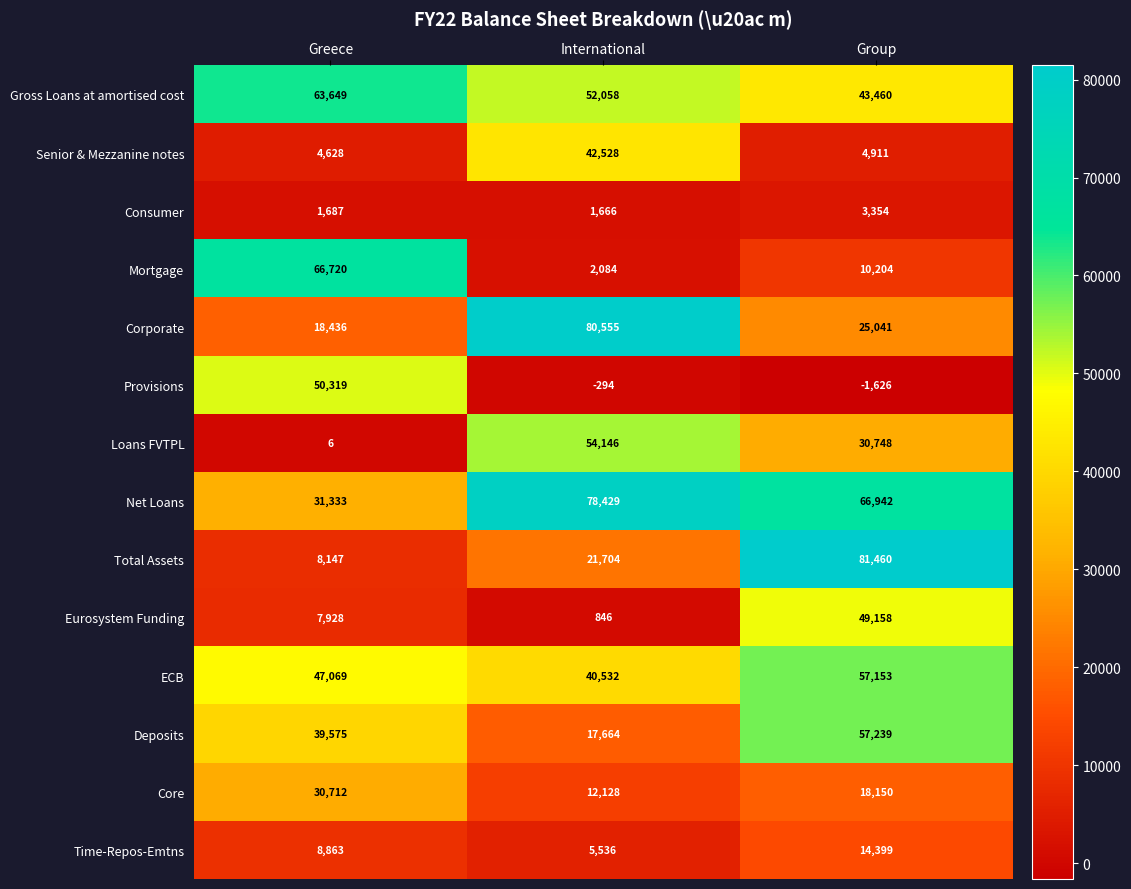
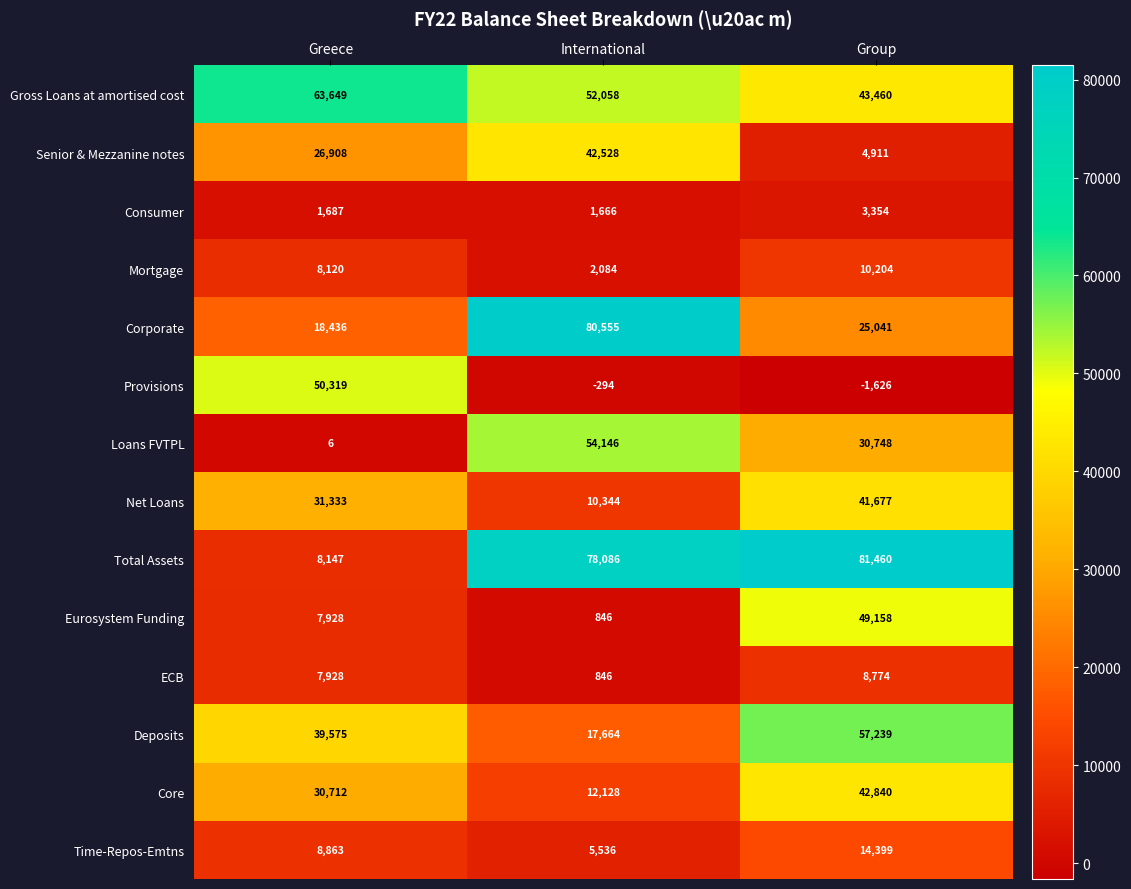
  {
    "Gross Loans at amortised cost": {
      "Greece": "63,649",
      "International": "52,058",
      "Group": "43,460"
    },
    "Senior & Mezzanine notes": {
-     "Greece": "4,628",
+     "Greece": "26,908",
      "International": "42,528",
      "Group": "4,911"
    },
    "Consumer": {
      "Greece": "1,687",
      "International": "1,666",
      "Group": "3,354"
    },
    "Mortgage": {
-     "Greece": "66,720",
+     "Greece": "8,120",
      "International": "2,084",
      "Group": "10,204"
    },
    "Corporate": {
      "Greece": "18,436",
      "International": "80,555",
      "Group": "25,041"
    },
    "Provisions": {
      "Greece": "50,319",
      "International": "-294",
      "Group": "-1,626"
    },
    "Loans FVTPL": {
      "Greece": "6",
      "International": "54,146",
      "Group": "30,748"
    },
    "Net Loans": {
      "Greece": "31,333",
-     "International": "78,429",
-     "Group": "66,942"
+     "International": "10,344",
+     "Group": "41,677"
    },
    "Total Assets": {
      "Greece": "8,147",
-     "International": "21,704",
+     "International": "78,086",
      "Group": "81,460"
    },
    "Eurosystem Funding": {
      "Greece": "7,928",
      "International": "846",
      "Group": "49,158"
    },
    "ECB": {
-     "Greece": "47,069",
-     "International": "40,532",
-     "Group": "57,153"
+     "Greece": "7,928",
+     "International": "846",
+     "Group": "8,774"
    },
    "Deposits": {
      "Greece": "39,575",
      "International": "17,664",
      "Group": "57,239"
    },
    "Core": {
      "Greece": "30,712",
      "International": "12,128",
-     "Group": "18,150"
+     "Group": "42,840"
    },
    "Time-Repos-Emtns": {
      "Greece": "8,863",
      "International": "5,536",
      "Group": "14,399"
    }
  }
